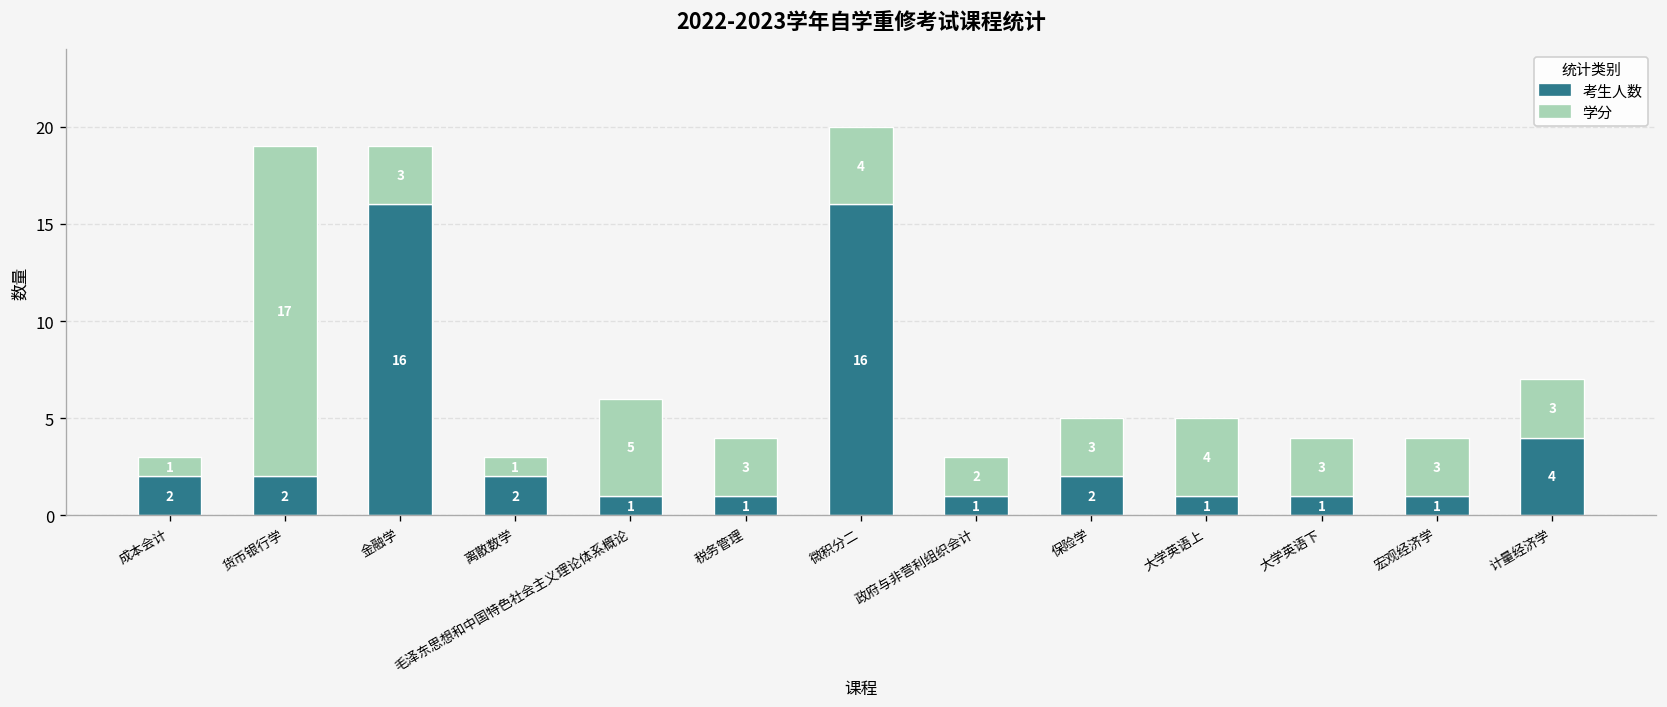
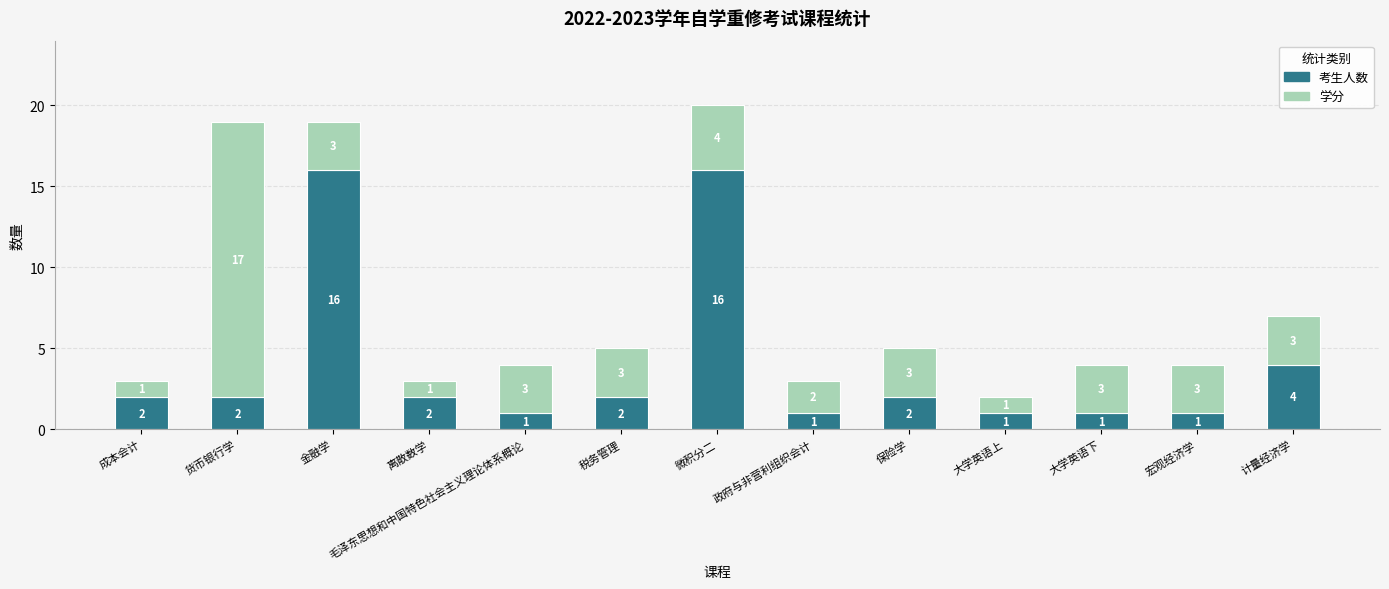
  {
    "考生人数": {
      "成本会计": 2,
      "货币银行学": 2,
      "金融学": 16,
      "离散数学": 2,
      "毛泽东思想和中国特色社会主义理论体系概论": 1,
-     "税务管理": 1,
+     "税务管理": 2,
      "微积分二": 16,
      "政府与非营利组织会计": 1,
      "保险学": 2,
      "大学英语上": 1,
      "大学英语下": 1,
      "宏观经济学": 1,
      "计量经济学": 4
    },
    "学分": {
      "成本会计": 1,
      "货币银行学": 17,
      "金融学": 3,
      "离散数学": 1,
-     "毛泽东思想和中国特色社会主义理论体系概论": 5,
+     "毛泽东思想和中国特色社会主义理论体系概论": 3,
      "税务管理": 3,
      "微积分二": 4,
      "政府与非营利组织会计": 2,
      "保险学": 3,
-     "大学英语上": 4,
+     "大学英语上": 1,
      "大学英语下": 3,
      "宏观经济学": 3,
      "计量经济学": 3
    }
  }
